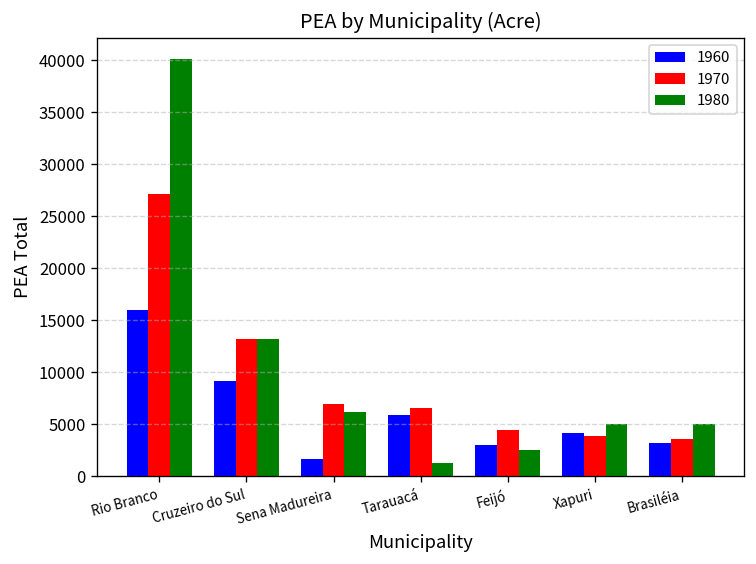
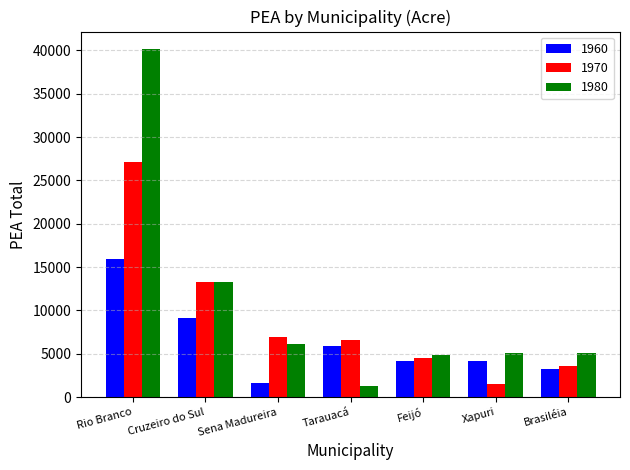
  {
    "1960": {
      "Rio Branco": 16000,
      "Cruzeiro do Sul": 9000,
      "Sena Madureira": 2000,
      "Tarauacá": 6000,
-     "Feijó": 3000,
+     "Feijó": 4000,
      "Xapuri": 4000,
      "Brasiléia": 3000
    },
    "1970": {
      "Rio Branco": 27000,
      "Cruzeiro do Sul": 13000,
      "Sena Madureira": 7000,
      "Tarauacá": 7000,
      "Feijó": 5000,
-     "Xapuri": 4000,
+     "Xapuri": 1000,
      "Brasiléia": 4000
    },
    "1980": {
      "Rio Branco": 40000,
      "Cruzeiro do Sul": 13000,
      "Sena Madureira": 6000,
      "Tarauacá": 1000,
-     "Feijó": 3000,
+     "Feijó": 5000,
      "Xapuri": 5000,
      "Brasiléia": 5000
    }
  }
